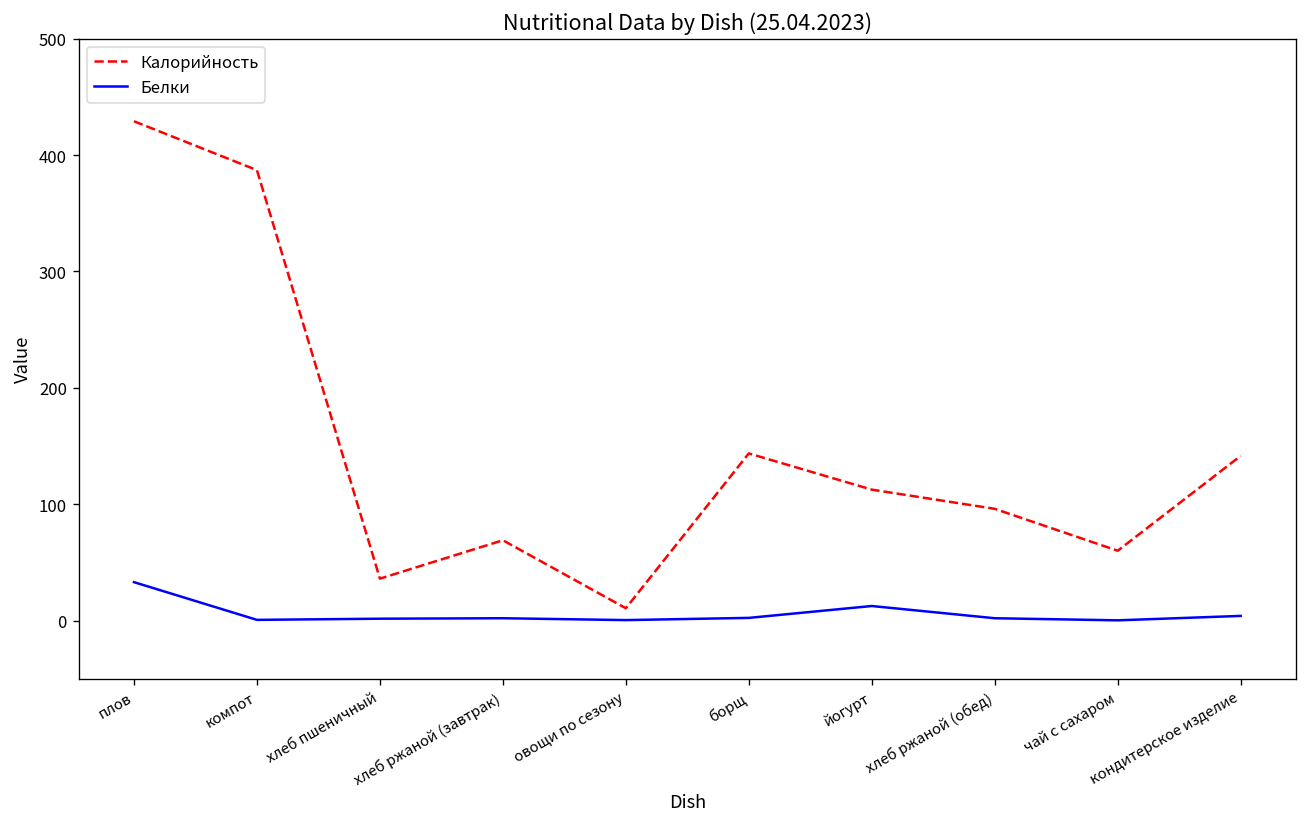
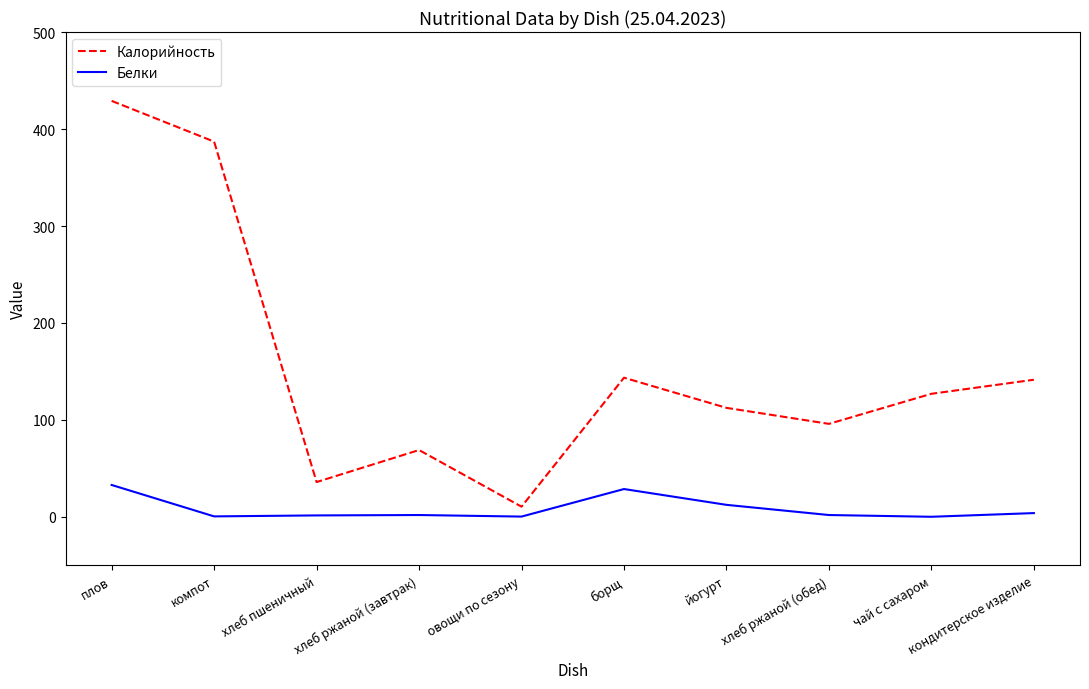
  {
    "Калорийность": {
      "плов": 430,
      "компот": 390,
      "хлеб пшеничный": 40,
      "хлеб ржаной (завтрак)": 70,
      "овощи по сезону": 10,
      "борщ": 140,
      "йогурт": 110,
      "хлеб ржаной (обед)": 100,
-     "чай с сахаром": 60,
+     "чай с сахаром": 130,
      "кондитерское изделие": 140
    },
    "Белки": {
      "плов": 30,
      "компот": 0,
      "хлеб пшеничный": 0,
      "хлеб ржаной (завтрак)": 0,
      "овощи по сезону": 0,
-     "борщ": 0,
+     "борщ": 30,
      "йогурт": 10,
      "хлеб ржаной (обед)": 0,
      "чай с сахаром": 0,
      "кондитерское изделие": 0
    }
  }
